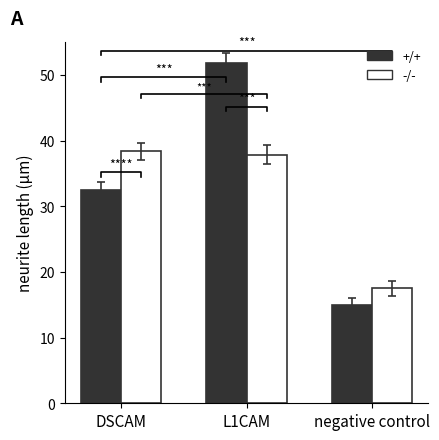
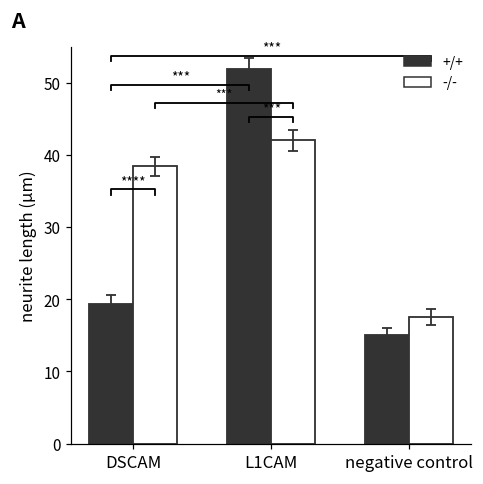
  {
    "+/+": {
-     "DSCAM": 33,
+     "DSCAM": 19,
      "L1CAM": 52,
      "negative control": 15
    },
    "-/-": {
      "DSCAM": 38,
-     "L1CAM": 38,
+     "L1CAM": 42,
      "negative control": 18
    }
  }
